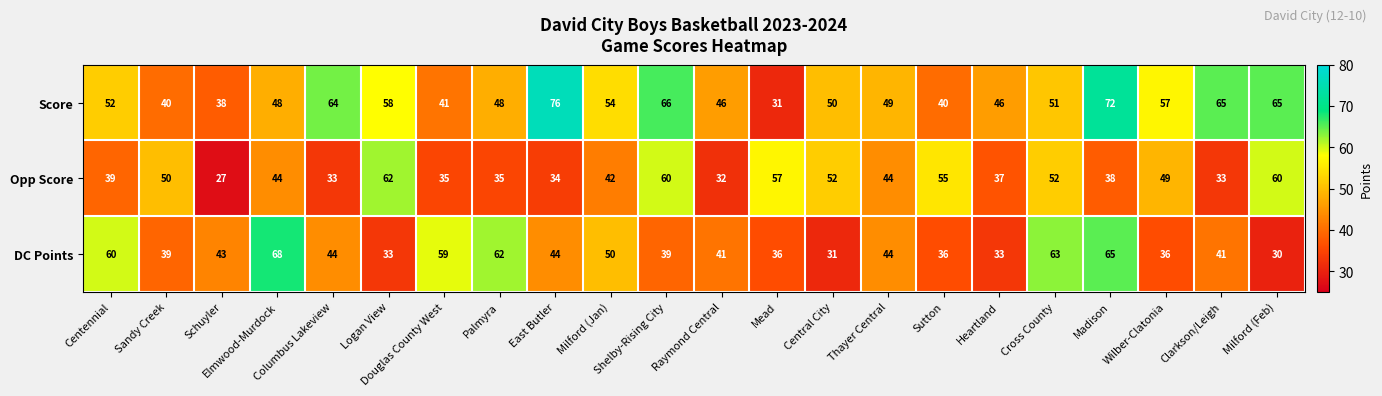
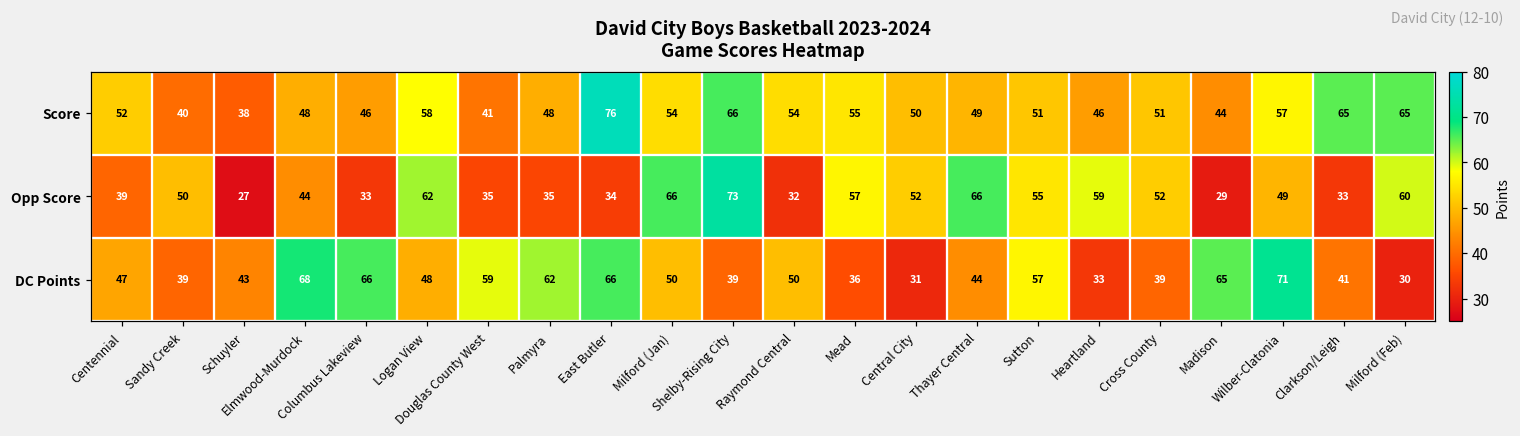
  {
    "Score": {
      "Centennial": 52,
      "Sandy Creek": 40,
      "Schuyler": 38,
      "Elmwood-Murdock": 48,
-     "Columbus Lakeview": 64,
+     "Columbus Lakeview": 46,
      "Logan View": 58,
      "Douglas County West": 41,
      "Palmyra": 48,
      "East Butler": 76,
      "Milford (Jan)": 54,
      "Shelby-Rising City": 66,
-     "Raymond Central": 46,
-     "Mead": 31,
+     "Raymond Central": 54,
+     "Mead": 55,
      "Central City": 50,
      "Thayer Central": 49,
-     "Sutton": 40,
+     "Sutton": 51,
      "Heartland": 46,
      "Cross County": 51,
-     "Madison": 72,
+     "Madison": 44,
      "Wilber-Clatonia": 57,
      "Clarkson/Leigh": 65,
      "Milford (Feb)": 65
    },
    "Opp Score": {
      "Centennial": 39,
      "Sandy Creek": 50,
      "Schuyler": 27,
      "Elmwood-Murdock": 44,
      "Columbus Lakeview": 33,
      "Logan View": 62,
      "Douglas County West": 35,
      "Palmyra": 35,
      "East Butler": 34,
-     "Milford (Jan)": 42,
-     "Shelby-Rising City": 60,
+     "Milford (Jan)": 66,
+     "Shelby-Rising City": 73,
      "Raymond Central": 32,
      "Mead": 57,
      "Central City": 52,
-     "Thayer Central": 44,
+     "Thayer Central": 66,
      "Sutton": 55,
-     "Heartland": 37,
+     "Heartland": 59,
      "Cross County": 52,
-     "Madison": 38,
+     "Madison": 29,
      "Wilber-Clatonia": 49,
      "Clarkson/Leigh": 33,
      "Milford (Feb)": 60
    },
    "DC Points": {
-     "Centennial": 60,
+     "Centennial": 47,
      "Sandy Creek": 39,
      "Schuyler": 43,
      "Elmwood-Murdock": 68,
-     "Columbus Lakeview": 44,
-     "Logan View": 33,
+     "Columbus Lakeview": 66,
+     "Logan View": 48,
      "Douglas County West": 59,
      "Palmyra": 62,
-     "East Butler": 44,
+     "East Butler": 66,
      "Milford (Jan)": 50,
      "Shelby-Rising City": 39,
-     "Raymond Central": 41,
+     "Raymond Central": 50,
      "Mead": 36,
      "Central City": 31,
      "Thayer Central": 44,
-     "Sutton": 36,
+     "Sutton": 57,
      "Heartland": 33,
-     "Cross County": 63,
+     "Cross County": 39,
      "Madison": 65,
-     "Wilber-Clatonia": 36,
+     "Wilber-Clatonia": 71,
      "Clarkson/Leigh": 41,
      "Milford (Feb)": 30
    }
  }
